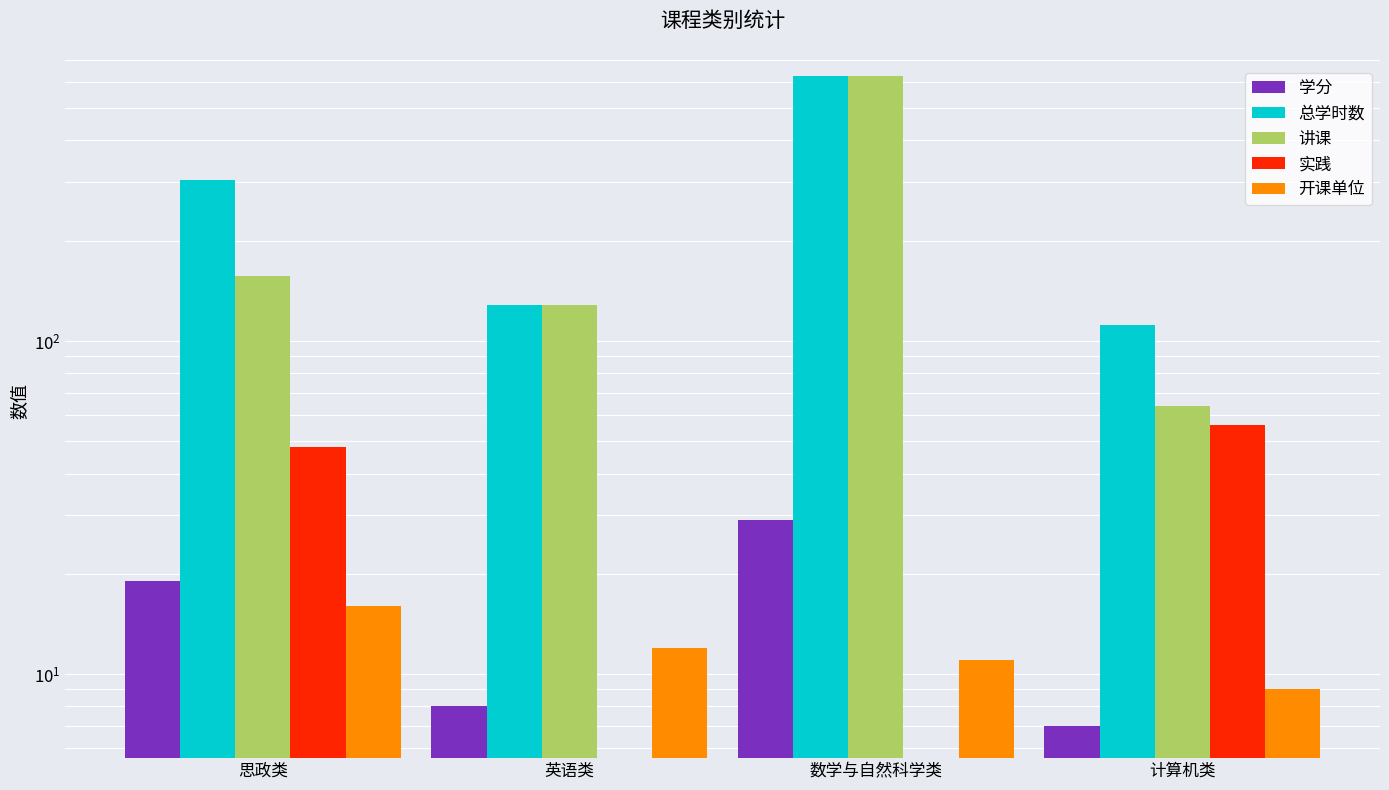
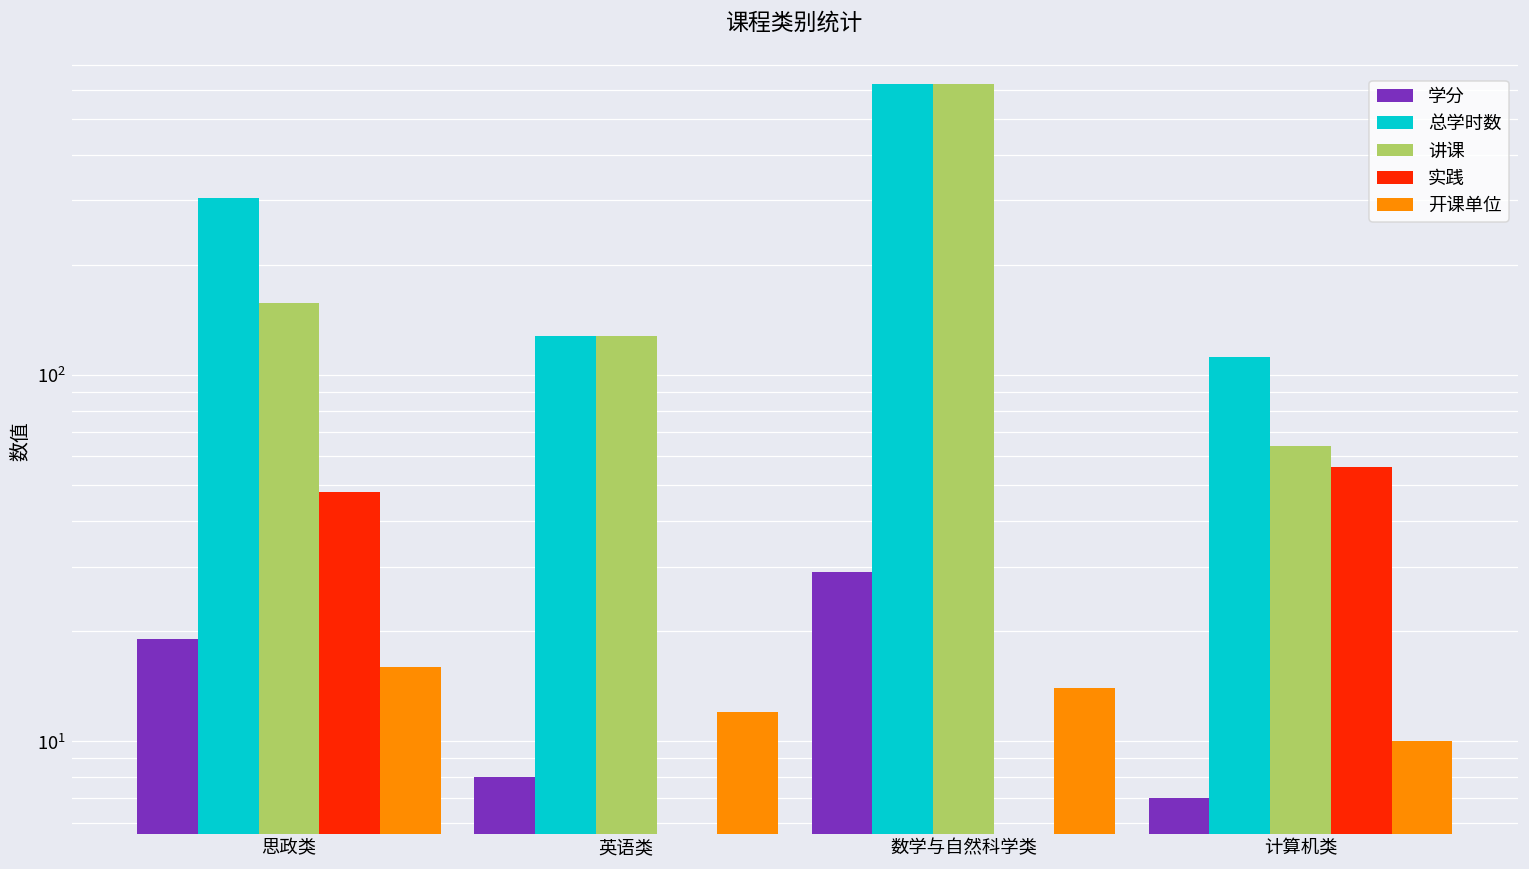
  {
    "学分": {
      "思政类": 19,
      "英语类": 8,
      "数学与自然科学类": 29,
      "计算机类": 7
    },
    "总学时数": {
      "思政类": 300,
      "英语类": 128,
      "数学与自然科学类": 620,
      "计算机类": 112
    },
    "讲课": {
      "思政类": 160,
      "英语类": 128,
      "数学与自然科学类": 620,
      "计算机类": 64
    },
    "实践": {
      "思政类": 48,
      "计算机类": 56
    },
    "开课单位": {
      "思政类": 16,
      "英语类": 12,
-     "数学与自然科学类": 11,
-     "计算机类": 9
+     "数学与自然科学类": 14,
+     "计算机类": 10
    }
  }
